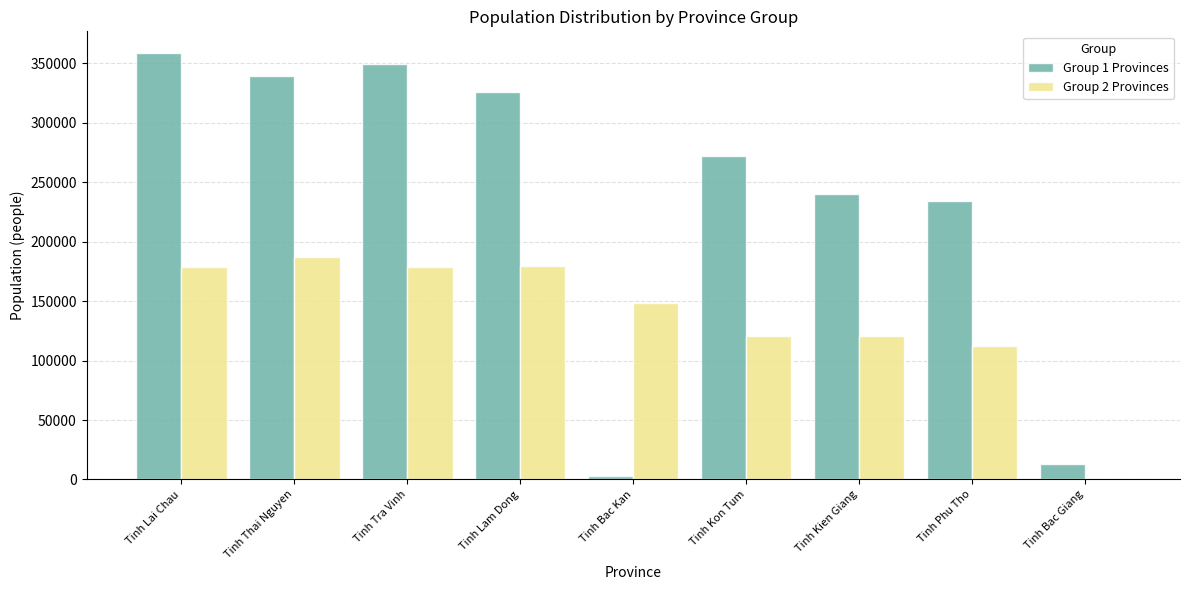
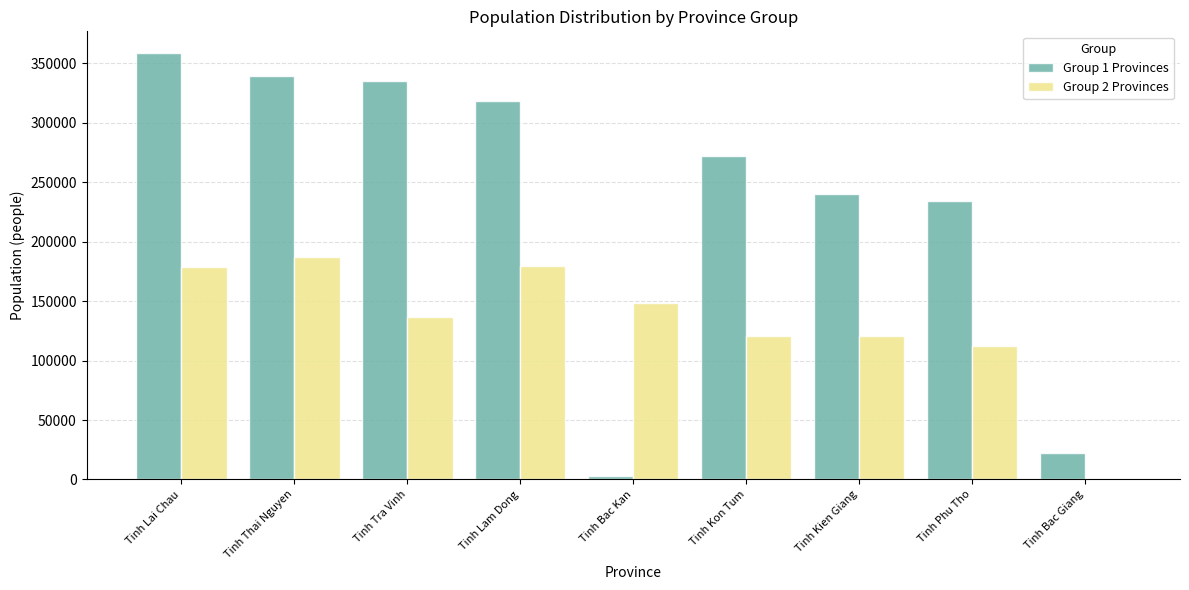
  {
    "Group 1 Provinces": {
      "Tinh Lai Chau": 359000,
      "Tinh Thai Nguyen": 339000,
-     "Tinh Tra Vinh": 349000,
-     "Tinh Lam Dong": 326000,
+     "Tinh Tra Vinh": 335000,
+     "Tinh Lam Dong": 318000,
      "Tinh Bac Kan": 3000,
      "Tinh Kon Tum": 272000,
      "Tinh Kien Giang": 240000,
      "Tinh Phu Tho": 234000,
-     "Tinh Bac Giang": 13000
+     "Tinh Bac Giang": 22000
    },
    "Group 2 Provinces": {
      "Tinh Lai Chau": 179000,
      "Tinh Thai Nguyen": 187000,
-     "Tinh Tra Vinh": 179000,
+     "Tinh Tra Vinh": 136000,
      "Tinh Lam Dong": 179000,
      "Tinh Bac Kan": 148000,
      "Tinh Kon Tum": 121000,
      "Tinh Kien Giang": 121000,
      "Tinh Phu Tho": 113000,
      "Tinh Bac Giang": 0
    }
  }
